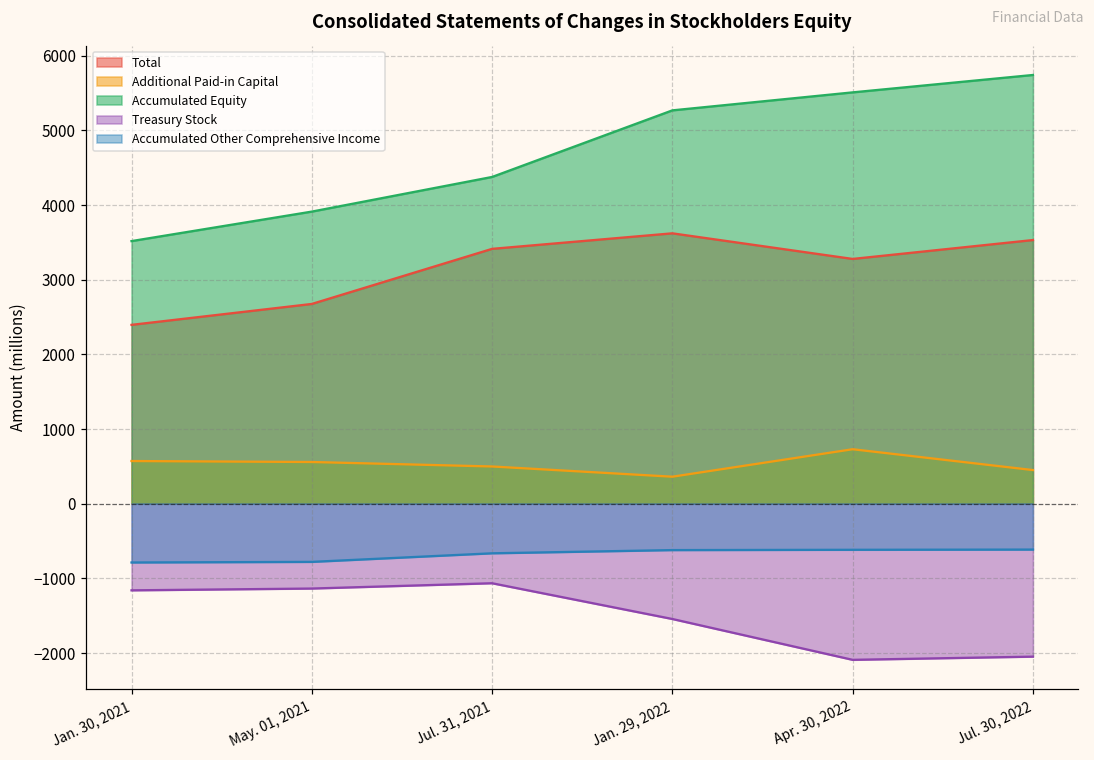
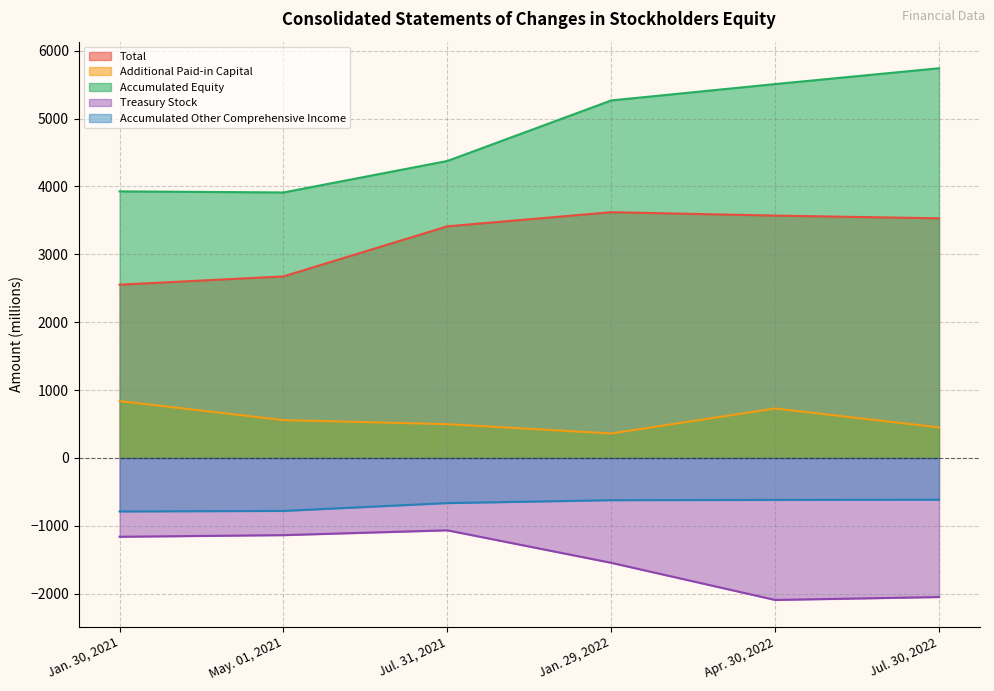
  {
    "Total": {
-     "Jan. 30, 2021": 2400,
+     "Jan. 30, 2021": 2600,
      "May. 01, 2021": 2700,
      "Jul. 31, 2021": 3400,
      "Jan. 29, 2022": 3600,
-     "Apr. 30, 2022": 3300,
+     "Apr. 30, 2022": 3600,
      "Jul. 30, 2022": 3500
    },
    "Additional Paid-in Capital": {
-     "Jan. 30, 2021": 600,
+     "Jan. 30, 2021": 800,
      "May. 01, 2021": 600,
      "Jul. 31, 2021": 500,
      "Jan. 29, 2022": 400,
      "Apr. 30, 2022": 700,
      "Jul. 30, 2022": 500
    },
    "Accumulated Equity": {
-     "Jan. 30, 2021": 3500,
+     "Jan. 30, 2021": 3900,
      "May. 01, 2021": 3900,
      "Jul. 31, 2021": 4400,
      "Jan. 29, 2022": 5300,
      "Apr. 30, 2022": 5500,
      "Jul. 30, 2022": 5700
    }
  }
